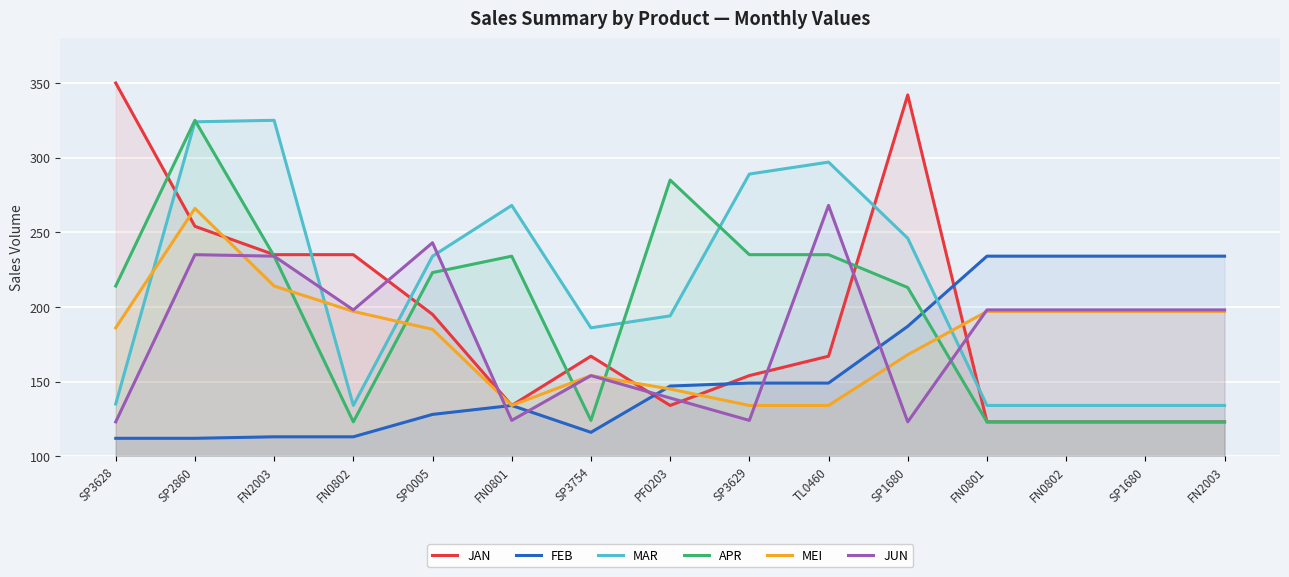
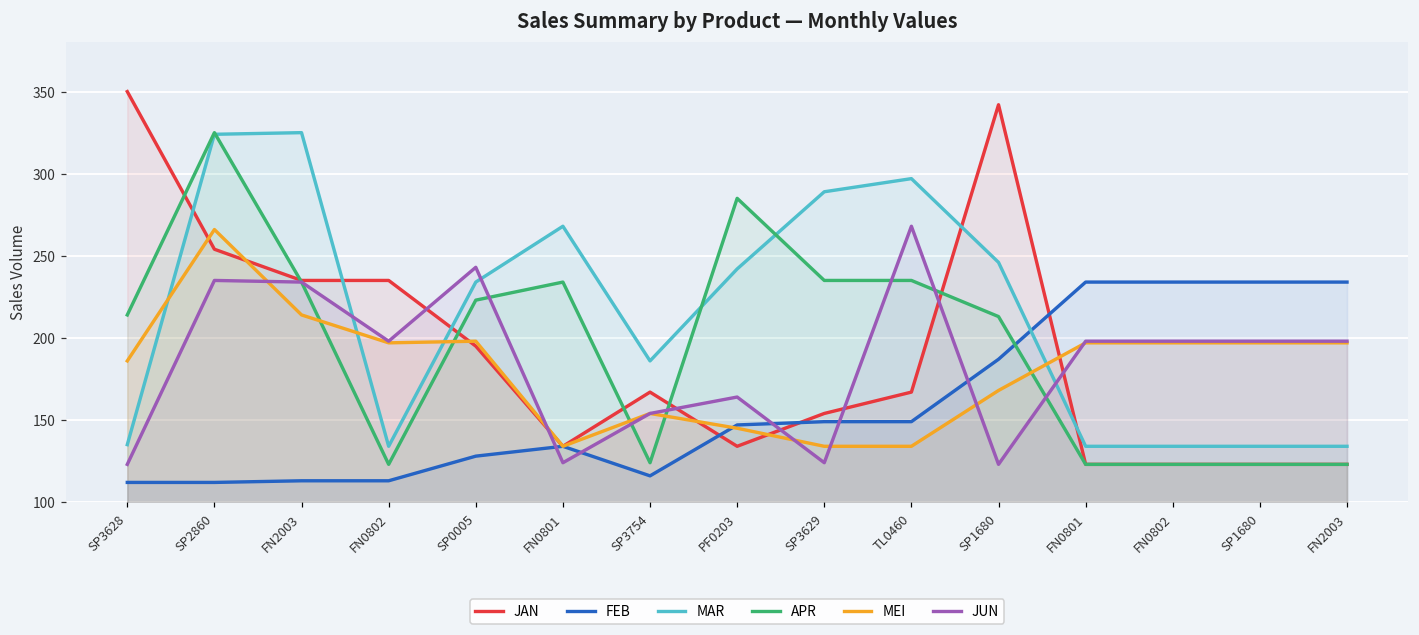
  {
    "JAN": {
      "SP3628": 350,
      "SP2860": 254,
      "SP0005": 195,
      "SP3754": 167,
      "PF0203": 134,
      "SP3629": 154,
      "TL0460": 167
    },
    "FEB": {
      "SP3628": 112,
      "SP2860": 112,
      "SP0005": 128,
      "SP3754": 116,
      "PF0203": 147,
      "SP3629": 149,
      "TL0460": 149
    },
    "MAR": {
      "SP3628": 135,
      "SP0005": 234,
      "SP3754": 186,
-     "PF0203": 194,
+     "PF0203": 242,
      "SP3629": 289,
      "TL0460": 297
    },
    "APR": {
      "SP3628": 214,
      "SP0005": 223,
      "SP3754": 124,
      "PF0203": 285,
      "SP3629": 235,
      "TL0460": 235
    },
    "MEI": {
      "SP3628": 186,
      "SP2860": 266,
-     "SP0005": 185,
+     "SP0005": 198,
      "PF0203": 145,
      "SP3629": 134,
      "TL0460": 134
    },
    "JUN": {
      "SP3628": 123,
      "SP2860": 235,
      "SP0005": 243,
-     "PF0203": 139,
+     "PF0203": 164,
      "SP3629": 124,
      "TL0460": 268
    }
  }
